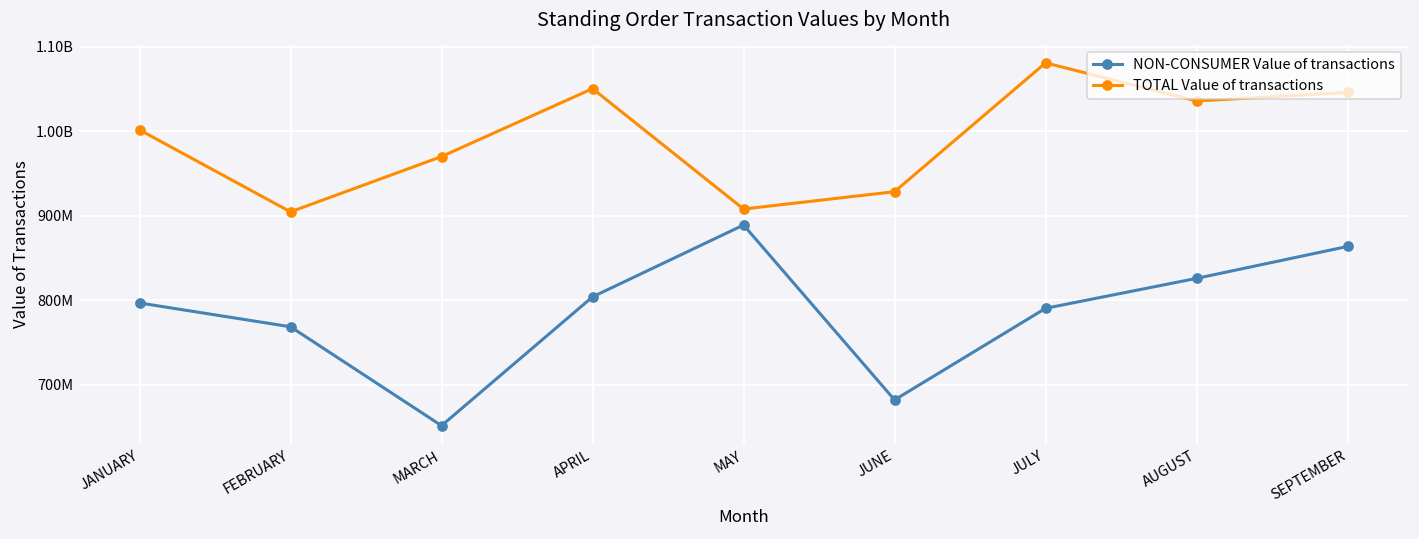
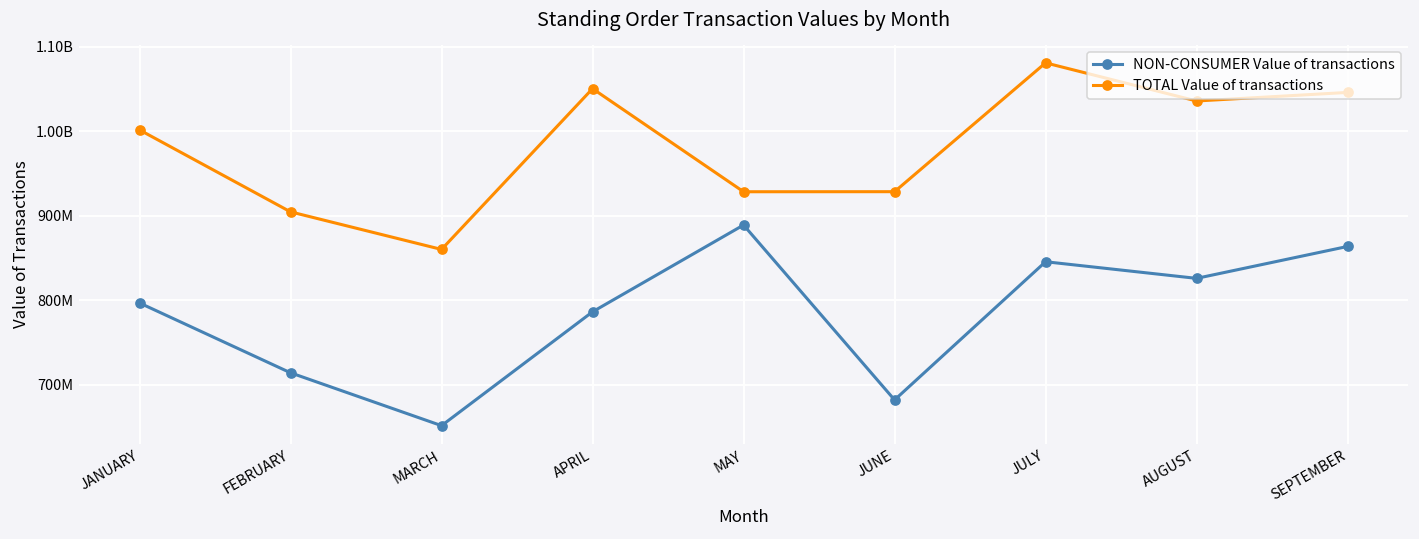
  {
    "NON-CONSUMER Value of transactions": {
      "JANUARY": 800000000,
-     "FEBRUARY": 770000000,
+     "FEBRUARY": 710000000,
      "MARCH": 650000000,
-     "APRIL": 800000000,
+     "APRIL": 790000000,
      "MAY": 890000000,
      "JUNE": 680000000,
-     "JULY": 790000000,
+     "JULY": 850000000,
      "AUGUST": 830000000,
      "SEPTEMBER": 860000000
    },
    "TOTAL Value of transactions": {
      "JANUARY": 1000000000,
      "FEBRUARY": 900000000,
-     "MARCH": 970000000,
+     "MARCH": 860000000,
      "APRIL": 1050000000,
-     "MAY": 910000000,
+     "MAY": 930000000,
      "JUNE": 930000000,
      "JULY": 1080000000,
      "AUGUST": 1040000000
    }
  }
